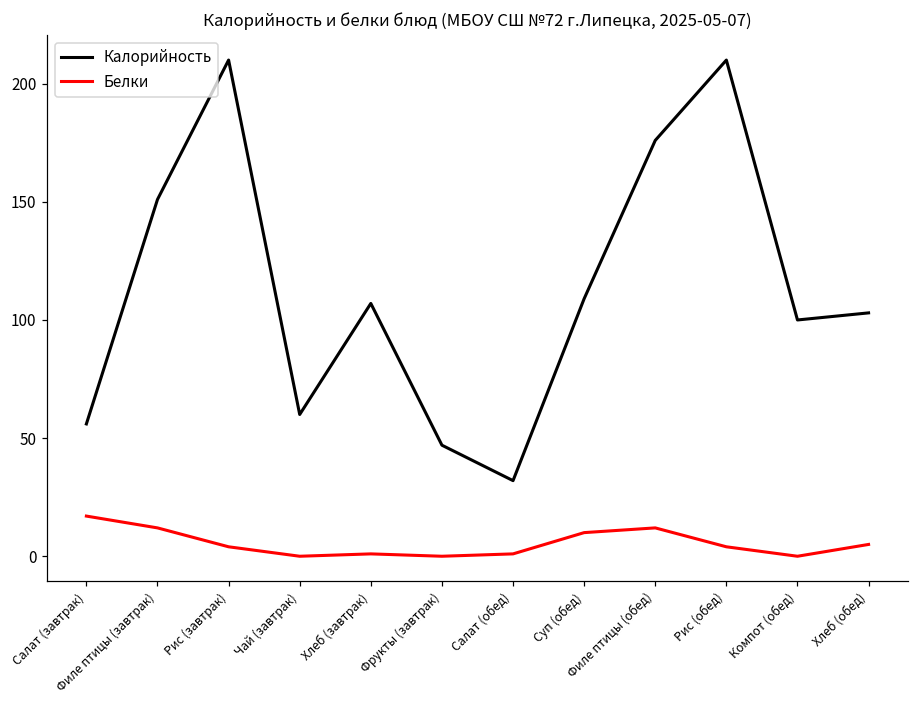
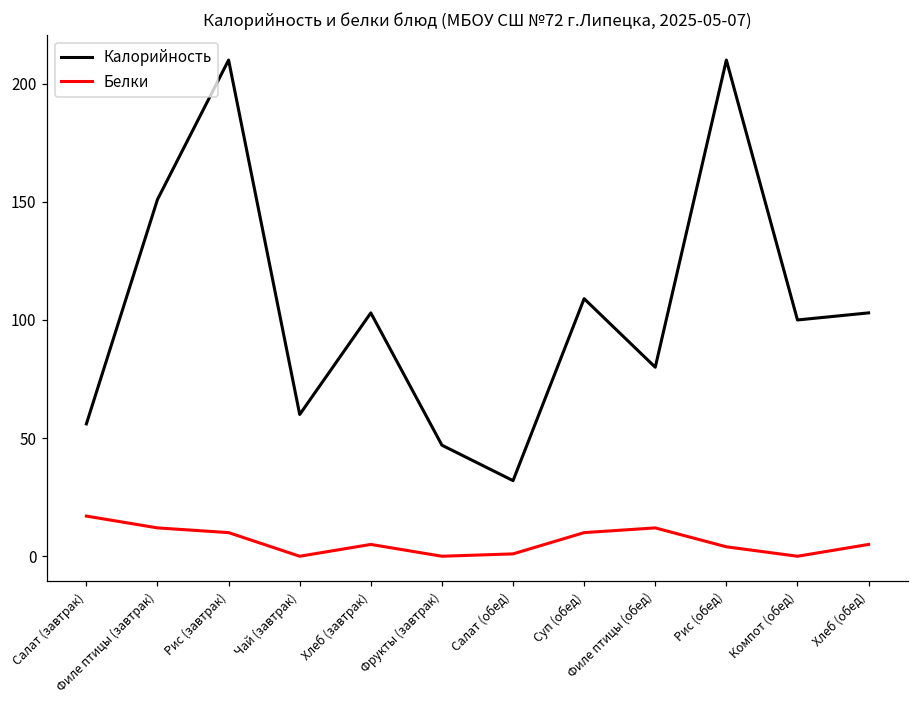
  {
    "Калорийность": {
      "Салат (завтрак)": 56,
      "Филе птицы (завтрак)": 151,
      "Рис (завтрак)": 210,
      "Чай (завтрак)": 60,
-     "Хлеб (завтрак)": 107,
+     "Хлеб (завтрак)": 103,
      "Фрукты (завтрак)": 47,
      "Салат (обед)": 32,
      "Суп (обед)": 109,
-     "Филе птицы (обед)": 176,
+     "Филе птицы (обед)": 80,
      "Рис (обед)": 210,
      "Компот (обед)": 100,
      "Хлеб (обед)": 103
    },
    "Белки": {
      "Салат (завтрак)": 17,
      "Филе птицы (завтрак)": 12,
-     "Рис (завтрак)": 4,
+     "Рис (завтрак)": 10,
      "Чай (завтрак)": 0,
-     "Хлеб (завтрак)": 1,
+     "Хлеб (завтрак)": 5,
      "Фрукты (завтрак)": 0,
      "Салат (обед)": 1,
      "Суп (обед)": 10,
      "Филе птицы (обед)": 12,
      "Рис (обед)": 4,
      "Компот (обед)": 0,
      "Хлеб (обед)": 5
    }
  }
